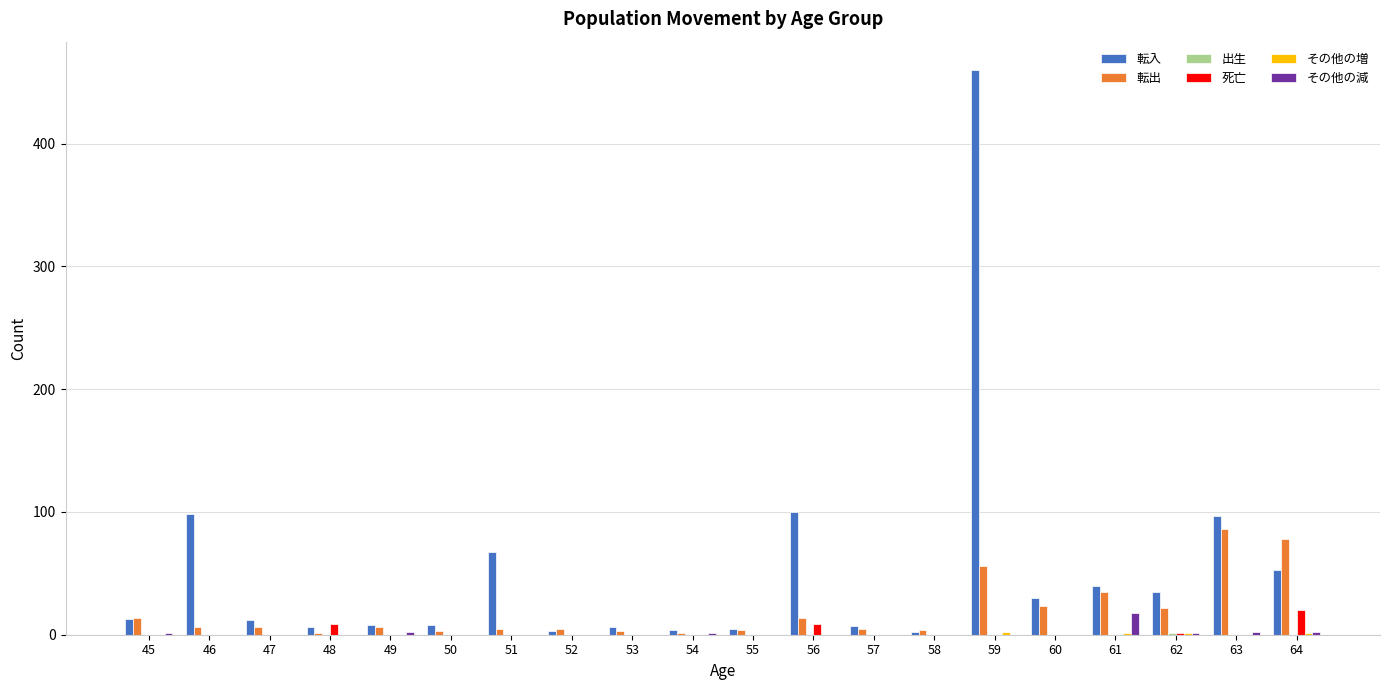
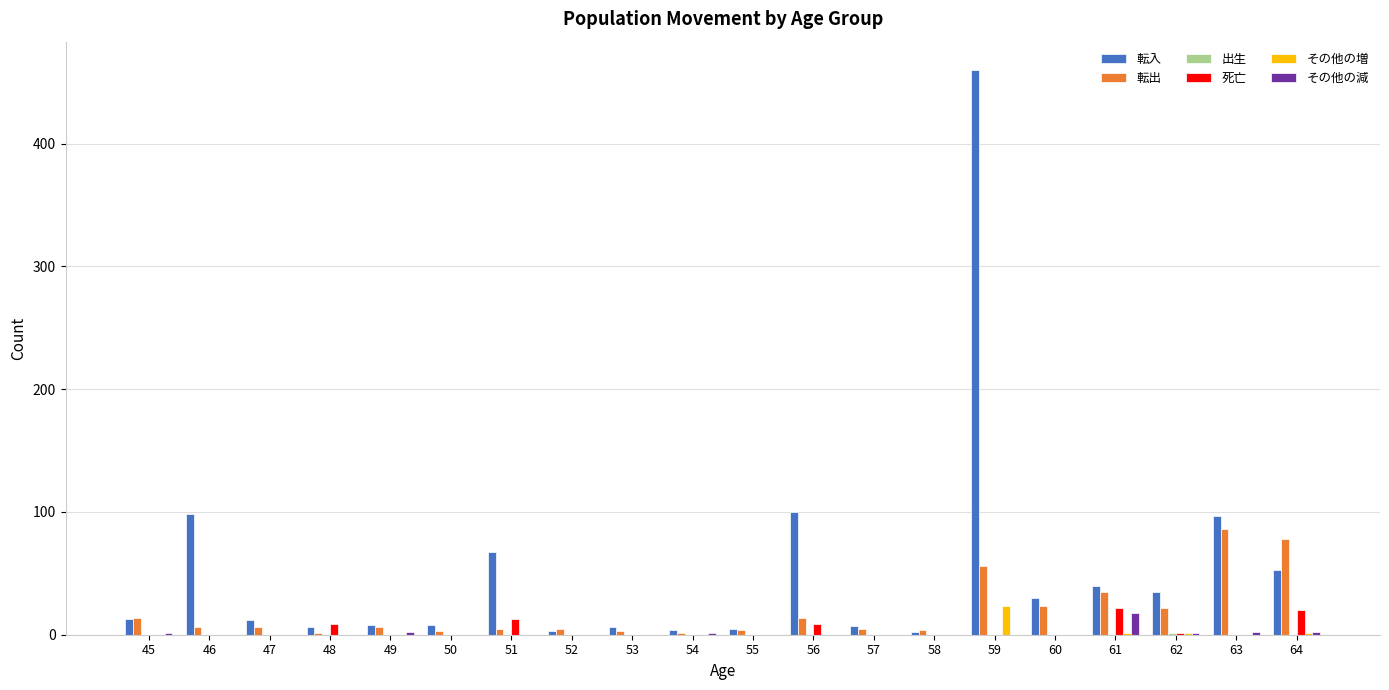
  {
    "転入": {
      "45": 13,
      "46": 98,
      "47": 12,
      "48": 6,
      "49": 8,
      "50": 8,
      "51": 67,
      "52": 3,
      "53": 6,
      "54": 4,
      "55": 5,
      "56": 100,
      "57": 7,
      "59": 460,
      "60": 30,
      "61": 40,
      "62": 35,
      "63": 97,
      "64": 53
    },
    "転出": {
      "45": 14,
      "46": 6,
      "47": 6,
      "49": 6,
      "50": 3,
      "51": 5,
      "52": 5,
      "53": 3,
      "55": 4,
      "56": 14,
      "57": 5,
      "58": 4,
      "59": 56,
      "60": 23,
      "61": 35,
      "62": 22,
      "63": 86,
      "64": 78
    },
    "出生": {
      "45": 0,
      "46": 0,
      "47": 0,
      "48": 0,
      "49": 0,
      "50": 0,
      "51": 0,
      "52": 0,
      "53": 0,
      "54": 0,
      "55": 0,
      "56": 0,
      "57": 0,
      "58": 0,
      "59": 0,
      "60": 0,
      "61": 0,
      "63": 0,
      "64": 0
    },
    "死亡": {
      "45": 0,
      "46": 0,
      "47": 0,
      "48": 9,
      "49": 0,
      "50": 0,
-     "51": 0,
+     "51": 13,
      "52": 0,
      "53": 0,
      "54": 0,
      "55": 0,
      "56": 9,
      "57": 0,
      "58": 0,
      "59": 0,
      "60": 0,
-     "61": 0,
+     "61": 22,
      "63": 0,
      "64": 20
    },
    "その他の増": {
      "45": 0,
      "46": 0,
      "47": 0,
      "48": 0,
      "49": 0,
      "50": 0,
      "51": 0,
      "52": 0,
      "53": 0,
      "54": 0,
      "55": 0,
      "56": 0,
      "57": 0,
      "58": 0,
-     "59": 2,
+     "59": 23,
      "60": 0,
      "63": 0
    },
    "その他の減": {
      "46": 0,
      "47": 0,
      "48": 0,
      "50": 0,
      "51": 0,
      "52": 0,
      "53": 0,
      "55": 0,
      "56": 0,
      "57": 0,
      "58": 0,
      "59": 0,
      "60": 0,
      "61": 18
    }
  }
